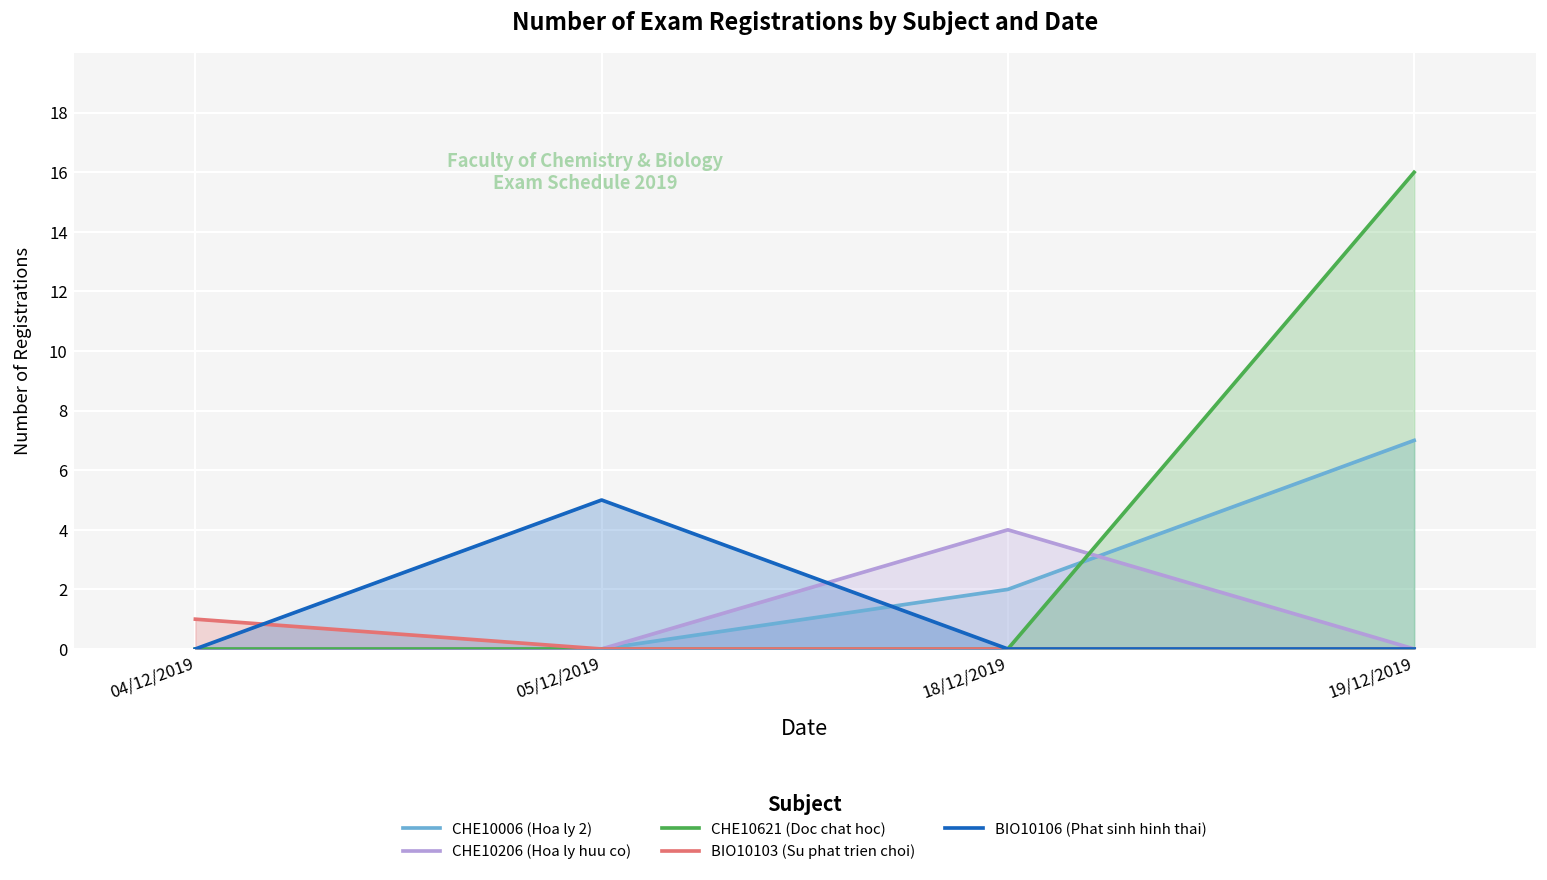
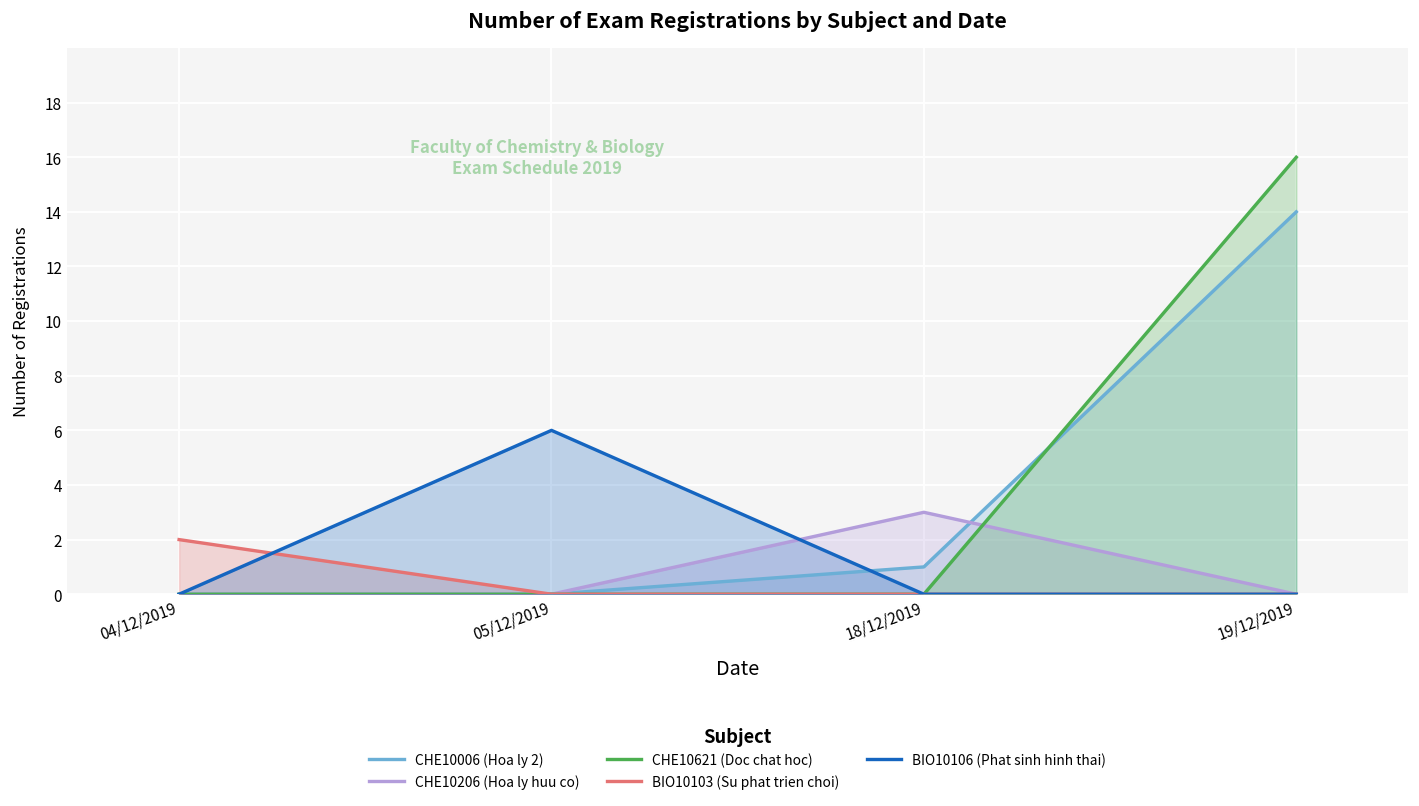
  {
    "CHE10006 (Hoa ly 2)": {
-     "18/12/2019": 2,
-     "19/12/2019": 7
+     "18/12/2019": 1,
+     "19/12/2019": 14
    },
    "CHE10206 (Hoa ly huu co)": {
-     "18/12/2019": 4
+     "18/12/2019": 3
    },
    "CHE10621 (Doc chat hoc)": {
      "19/12/2019": 16
    },
    "BIO10103 (Su phat trien choi)": {
-     "04/12/2019": 1
+     "04/12/2019": 2
    },
    "BIO10106 (Phat sinh hinh thai)": {
-     "05/12/2019": 5
+     "05/12/2019": 6
    }
  }
